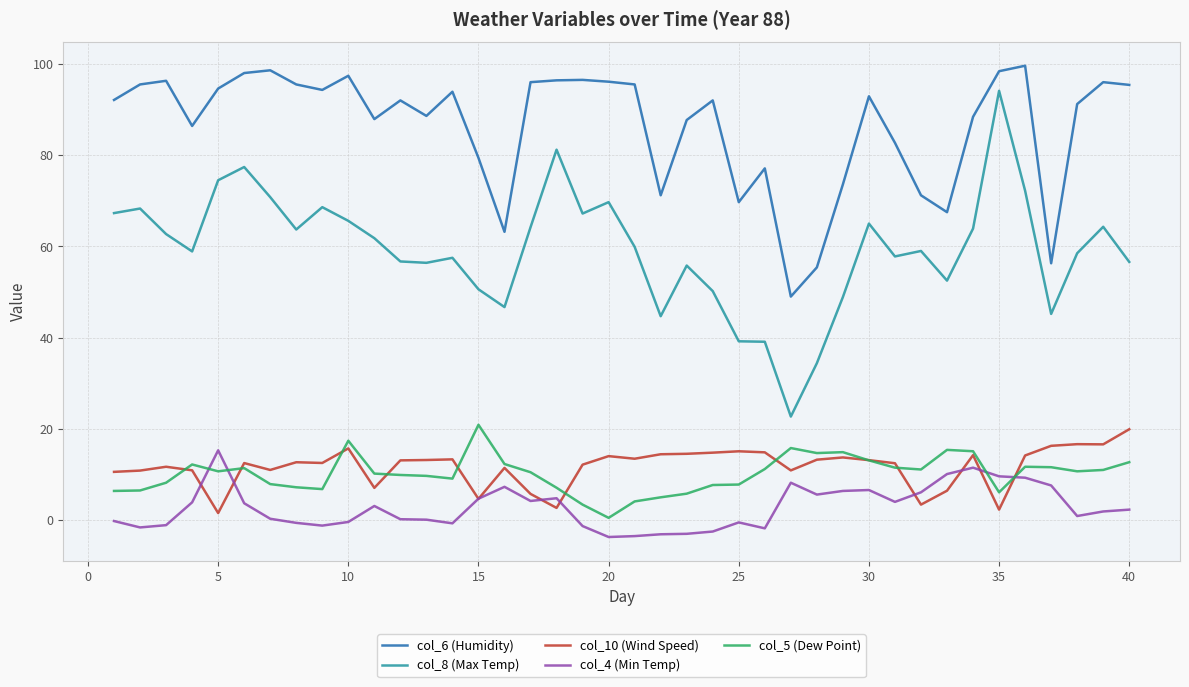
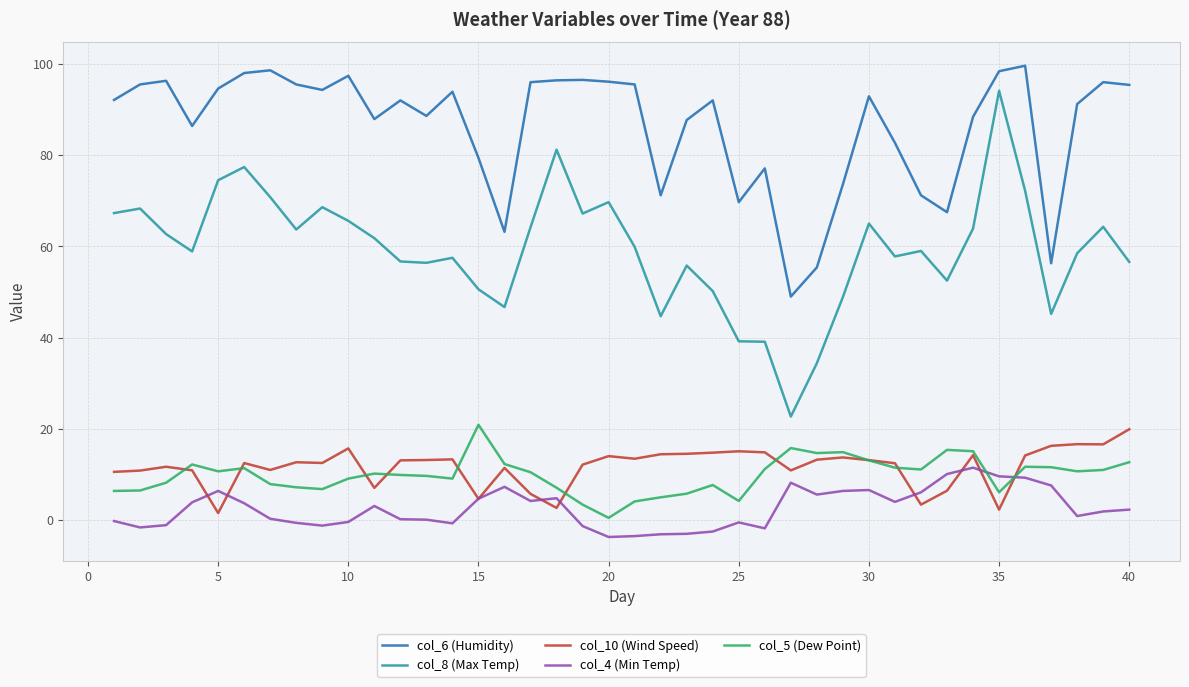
  {
    "col_10 (Wind Speed)": {
      "5": 2,
      "10": 16,
      "20": 14,
      "25": 15,
      "35": 2,
      "40": 20
    },
    "col_4 (Min Temp)": {
-     "5": 15,
+     "5": 6,
      "10": 0,
      "20": -4,
      "25": -1,
      "30": 7,
      "35": 10,
      "40": 2
    },
    "col_5 (Dew Point)": {
      "5": 11,
-     "10": 17,
+     "10": 9,
      "15": 21,
      "20": 1,
-     "25": 8,
+     "25": 4,
      "35": 6,
      "40": 13
    }
  }
